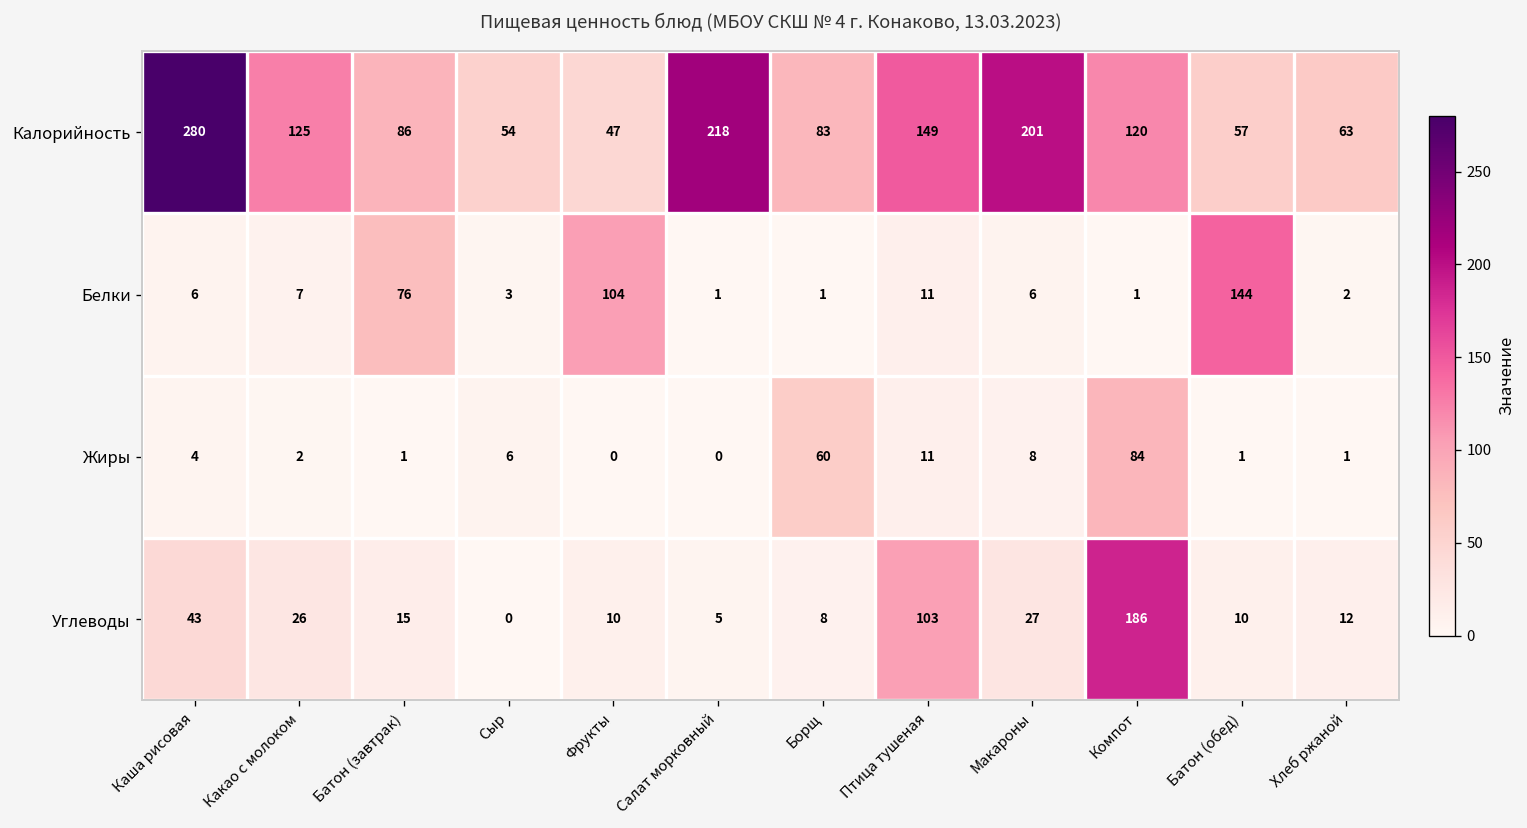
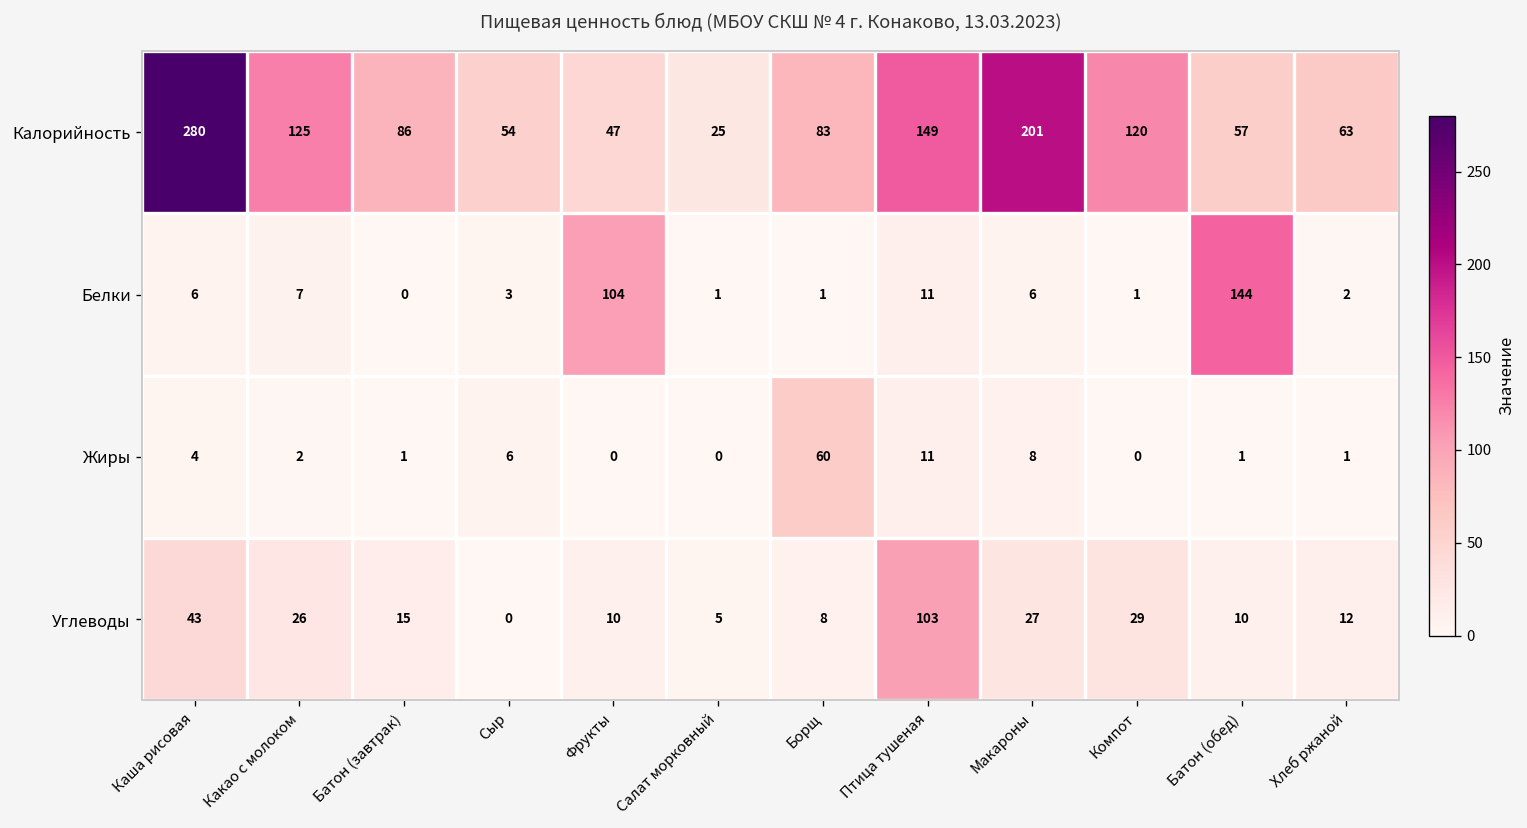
  {
    "Калорийность": {
      "Каша рисовая": 280,
      "Какао с молоком": 125,
      "Батон (завтрак)": 86,
      "Сыр": 54,
      "Фрукты": 47,
-     "Салат морковный": 218,
+     "Салат морковный": 25,
      "Борщ": 83,
      "Птица тушеная": 149,
      "Макароны": 201,
      "Компот": 120,
      "Батон (обед)": 57,
      "Хлеб ржаной": 63
    },
    "Белки": {
      "Каша рисовая": 6,
      "Какао с молоком": 7,
-     "Батон (завтрак)": 76,
+     "Батон (завтрак)": 0,
      "Сыр": 3,
      "Фрукты": 104,
      "Салат морковный": 1,
      "Борщ": 1,
      "Птица тушеная": 11,
      "Макароны": 6,
      "Компот": 1,
      "Батон (обед)": 144,
      "Хлеб ржаной": 2
    },
    "Жиры": {
      "Каша рисовая": 4,
      "Какао с молоком": 2,
      "Батон (завтрак)": 1,
      "Сыр": 6,
      "Фрукты": 0,
      "Салат морковный": 0,
      "Борщ": 60,
      "Птица тушеная": 11,
      "Макароны": 8,
-     "Компот": 84,
+     "Компот": 0,
      "Батон (обед)": 1,
      "Хлеб ржаной": 1
    },
    "Углеводы": {
      "Каша рисовая": 43,
      "Какао с молоком": 26,
      "Батон (завтрак)": 15,
      "Сыр": 0,
      "Фрукты": 10,
      "Салат морковный": 5,
      "Борщ": 8,
      "Птица тушеная": 103,
      "Макароны": 27,
-     "Компот": 186,
+     "Компот": 29,
      "Батон (обед)": 10,
      "Хлеб ржаной": 12
    }
  }
